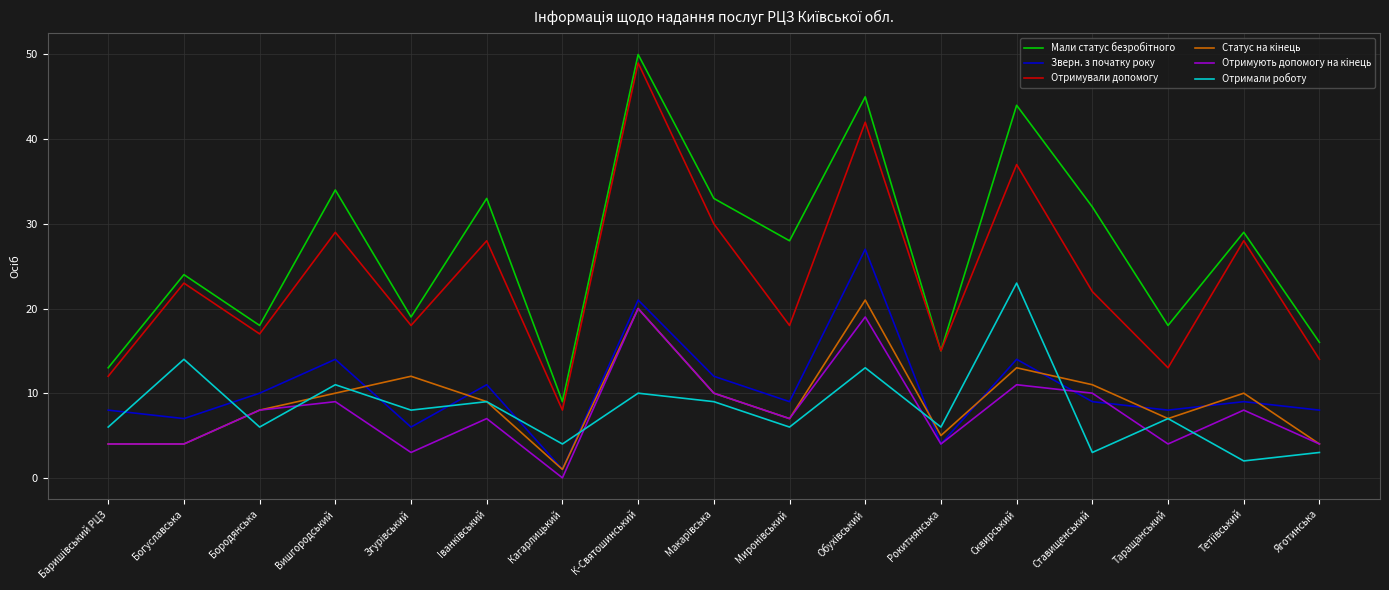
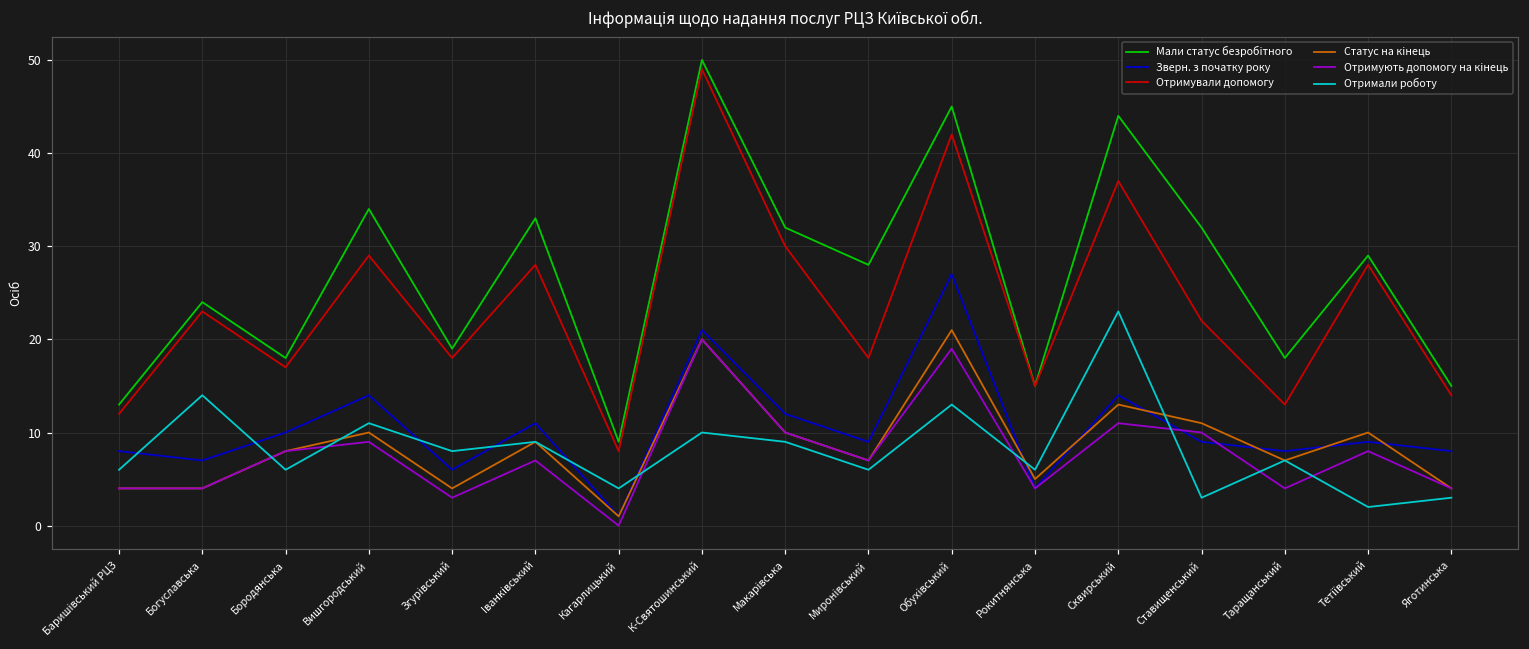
  {
    "Мали статус безробітного": {
      "Баришівський РЦЗ": 13,
      "Богуславська": 24,
      "Бородянська": 18,
      "Вишгородський": 34,
      "Згурівський": 19,
      "Іванківський": 33,
      "Кагарлицький": 9,
      "К-Святошинський": 50,
-     "Макарівська": 33,
+     "Макарівська": 32,
      "Миронівський": 28,
      "Обухівський": 45,
      "Сквирський": 44,
      "Ставищенський": 32,
      "Таращанський": 18,
      "Тетіївський": 29,
-     "Яготинська": 16
+     "Яготинська": 15
    },
    "Зверн. з початку року": {
      "Баришівський РЦЗ": 8,
      "Богуславська": 7,
      "Бородянська": 10,
      "Вишгородський": 14,
      "Згурівський": 6,
      "Іванківський": 11,
      "К-Святошинський": 21,
      "Макарівська": 12,
      "Миронівський": 9,
      "Обухівський": 27,
      "Сквирський": 14,
      "Ставищенський": 9,
      "Таращанський": 8,
      "Тетіївський": 9,
      "Яготинська": 8
    },
    "Отримували допомогу": {
      "Баришівський РЦЗ": 12,
      "Богуславська": 23,
      "Бородянська": 17,
      "Вишгородський": 29,
      "Згурівський": 18,
      "Іванківський": 28,
      "Кагарлицький": 8,
      "К-Святошинський": 49,
      "Макарівська": 30,
      "Миронівський": 18,
      "Обухівський": 42,
      "Сквирський": 37,
      "Ставищенський": 22,
      "Таращанський": 13,
      "Тетіївський": 28,
      "Яготинська": 14
    },
    "Статус на кінець": {
      "Вишгородський": 10,
-     "Згурівський": 12,
+     "Згурівський": 4,
      "Обухівський": 21,
      "Рокитнянська": 5,
      "Сквирський": 13,
      "Ставищенський": 11,
      "Тетіївський": 10
    },
    "Отримують допомогу на кінець": {
      "Вишгородський": 9,
      "Згурівський": 3,
      "Іванківський": 7,
      "Кагарлицький": 0,
      "Обухівський": 19,
      "Сквирський": 11,
      "Ставищенський": 10,
      "Таращанський": 4,
      "Тетіївський": 8
    },
    "Отримали роботу": {
      "Баришівський РЦЗ": 6,
      "Богуславська": 14,
      "Бородянська": 6,
      "Вишгородський": 11,
      "Згурівський": 8,
      "Кагарлицький": 4,
      "К-Святошинський": 10,
      "Макарівська": 9,
      "Миронівський": 6,
      "Обухівський": 13,
      "Рокитнянська": 6,
      "Сквирський": 23,
      "Ставищенський": 3,
      "Тетіївський": 2,
      "Яготинська": 3
    }
  }
